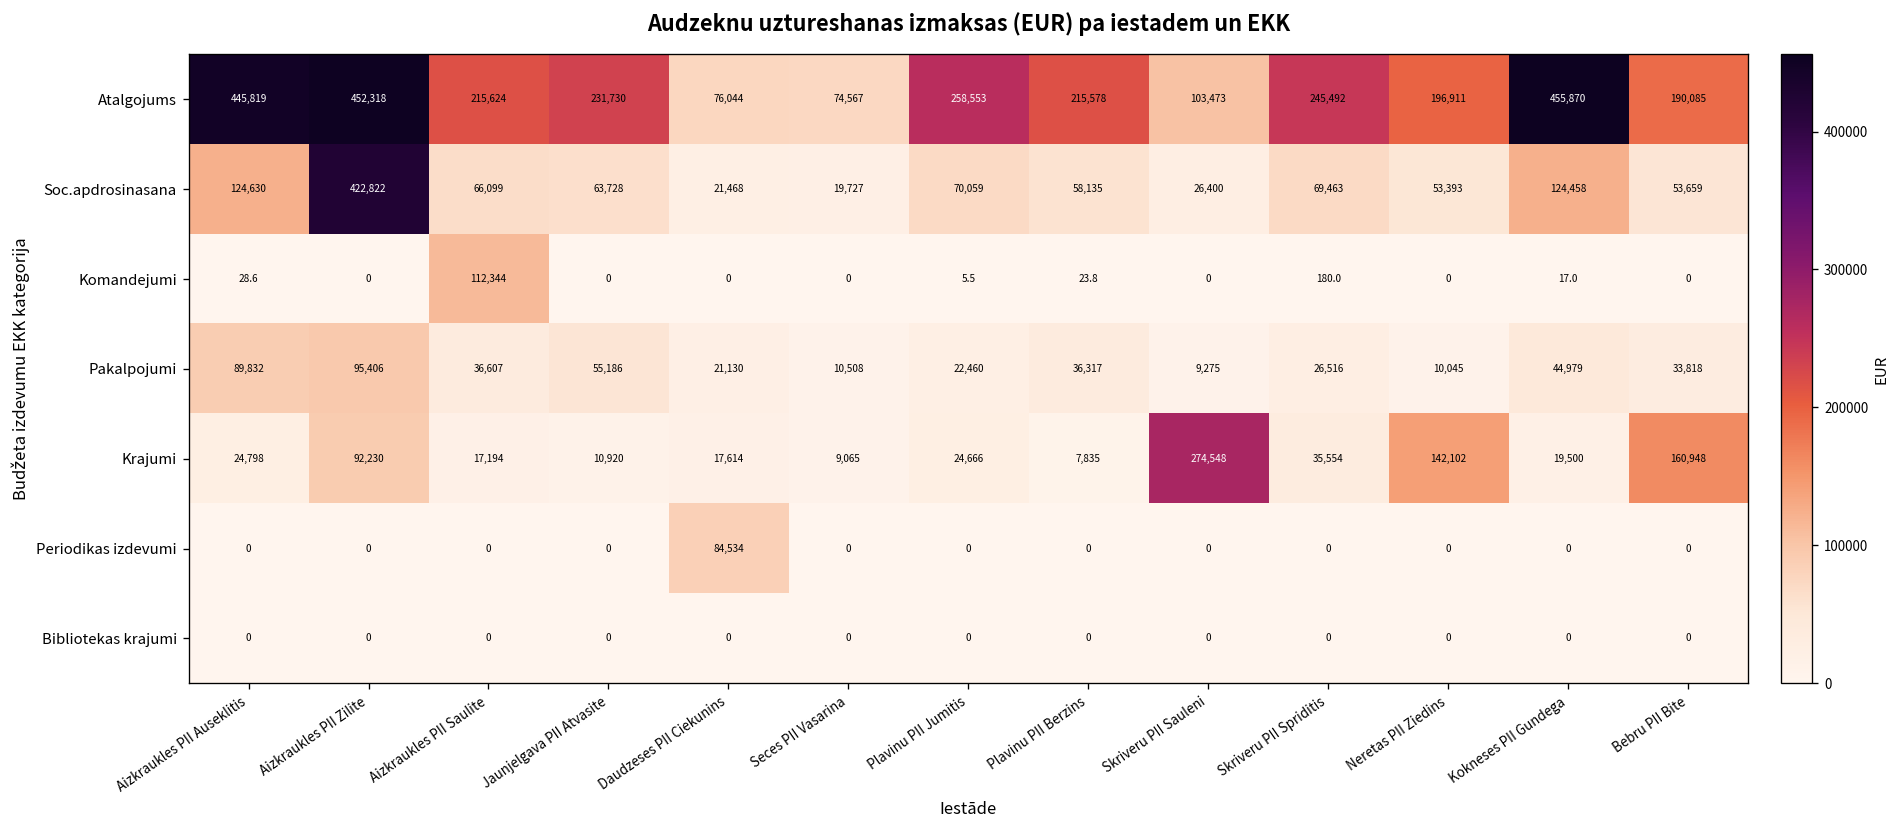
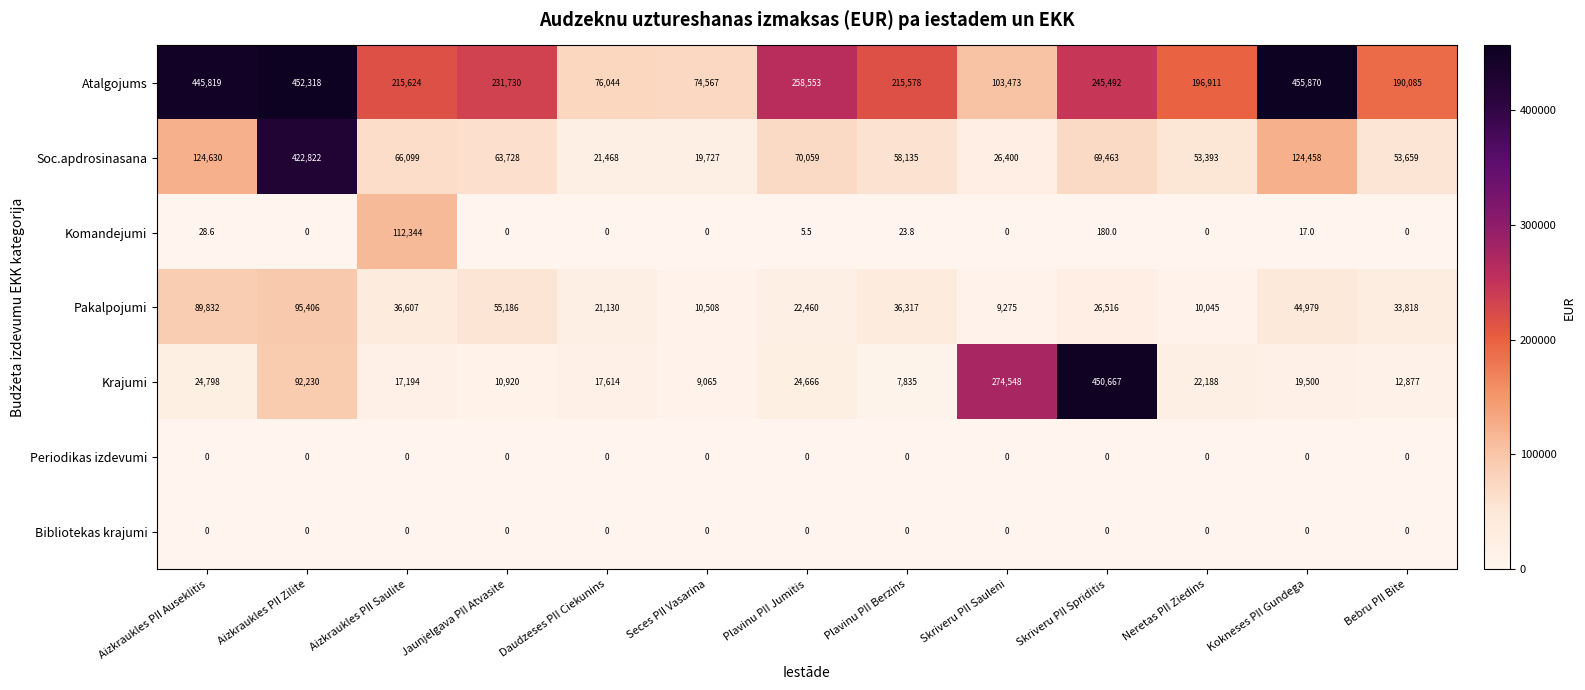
  {
    "Atalgojums": {
      "Aizkraukles PII Auseklitis": "445,819",
      "Aizkraukles PII Zilite": "452,318",
      "Aizkraukles PII Saulite": "215,624",
      "Jaunjelgava PII Atvasite": "231,730",
      "Daudzeses PII Ciekunins": "76,044",
      "Seces PII Vasarina": "74,567",
      "Plavinu PII Jumitis": "258,553",
      "Plavinu PII Berzins": "215,578",
      "Skriveru PII Sauleni": "103,473",
      "Skriveru PII Spriditis": "245,492",
      "Neretas PII Ziedins": "196,911",
      "Kokneses PII Gundega": "455,870",
      "Bebru PII Bite": "190,085"
    },
    "Soc.apdrosinasana": {
      "Aizkraukles PII Auseklitis": "124,630",
      "Aizkraukles PII Zilite": "422,822",
      "Aizkraukles PII Saulite": "66,099",
      "Jaunjelgava PII Atvasite": "63,728",
      "Daudzeses PII Ciekunins": "21,468",
      "Seces PII Vasarina": "19,727",
      "Plavinu PII Jumitis": "70,059",
      "Plavinu PII Berzins": "58,135",
      "Skriveru PII Sauleni": "26,400",
      "Skriveru PII Spriditis": "69,463",
      "Neretas PII Ziedins": "53,393",
      "Kokneses PII Gundega": "124,458",
      "Bebru PII Bite": "53,659"
    },
    "Komandejumi": {
      "Aizkraukles PII Auseklitis": "28.6",
      "Aizkraukles PII Zilite": "0",
      "Aizkraukles PII Saulite": "112,344",
      "Jaunjelgava PII Atvasite": "0",
      "Daudzeses PII Ciekunins": "0",
      "Seces PII Vasarina": "0",
      "Plavinu PII Jumitis": "5.5",
      "Plavinu PII Berzins": "23.8",
      "Skriveru PII Sauleni": "0",
      "Skriveru PII Spriditis": "180.0",
      "Neretas PII Ziedins": "0",
      "Kokneses PII Gundega": "17.0",
      "Bebru PII Bite": "0"
    },
    "Pakalpojumi": {
      "Aizkraukles PII Auseklitis": "89,832",
      "Aizkraukles PII Zilite": "95,406",
      "Aizkraukles PII Saulite": "36,607",
      "Jaunjelgava PII Atvasite": "55,186",
      "Daudzeses PII Ciekunins": "21,130",
      "Seces PII Vasarina": "10,508",
      "Plavinu PII Jumitis": "22,460",
      "Plavinu PII Berzins": "36,317",
      "Skriveru PII Sauleni": "9,275",
      "Skriveru PII Spriditis": "26,516",
      "Neretas PII Ziedins": "10,045",
      "Kokneses PII Gundega": "44,979",
      "Bebru PII Bite": "33,818"
    },
    "Krajumi": {
      "Aizkraukles PII Auseklitis": "24,798",
      "Aizkraukles PII Zilite": "92,230",
      "Aizkraukles PII Saulite": "17,194",
      "Jaunjelgava PII Atvasite": "10,920",
      "Daudzeses PII Ciekunins": "17,614",
      "Seces PII Vasarina": "9,065",
      "Plavinu PII Jumitis": "24,666",
      "Plavinu PII Berzins": "7,835",
      "Skriveru PII Sauleni": "274,548",
-     "Skriveru PII Spriditis": "35,554",
-     "Neretas PII Ziedins": "142,102",
+     "Skriveru PII Spriditis": "450,667",
+     "Neretas PII Ziedins": "22,188",
      "Kokneses PII Gundega": "19,500",
-     "Bebru PII Bite": "160,948"
+     "Bebru PII Bite": "12,877"
    },
    "Periodikas izdevumi": {
      "Aizkraukles PII Auseklitis": "0",
      "Aizkraukles PII Zilite": "0",
      "Aizkraukles PII Saulite": "0",
      "Jaunjelgava PII Atvasite": "0",
-     "Daudzeses PII Ciekunins": "84,534",
+     "Daudzeses PII Ciekunins": "0",
      "Seces PII Vasarina": "0",
      "Plavinu PII Jumitis": "0",
      "Plavinu PII Berzins": "0",
      "Skriveru PII Sauleni": "0",
      "Skriveru PII Spriditis": "0",
      "Neretas PII Ziedins": "0",
      "Kokneses PII Gundega": "0",
      "Bebru PII Bite": "0"
    },
    "Bibliotekas krajumi": {
      "Aizkraukles PII Auseklitis": "0",
      "Aizkraukles PII Zilite": "0",
      "Aizkraukles PII Saulite": "0",
      "Jaunjelgava PII Atvasite": "0",
      "Daudzeses PII Ciekunins": "0",
      "Seces PII Vasarina": "0",
      "Plavinu PII Jumitis": "0",
      "Plavinu PII Berzins": "0",
      "Skriveru PII Sauleni": "0",
      "Skriveru PII Spriditis": "0",
      "Neretas PII Ziedins": "0",
      "Kokneses PII Gundega": "0",
      "Bebru PII Bite": "0"
    }
  }
